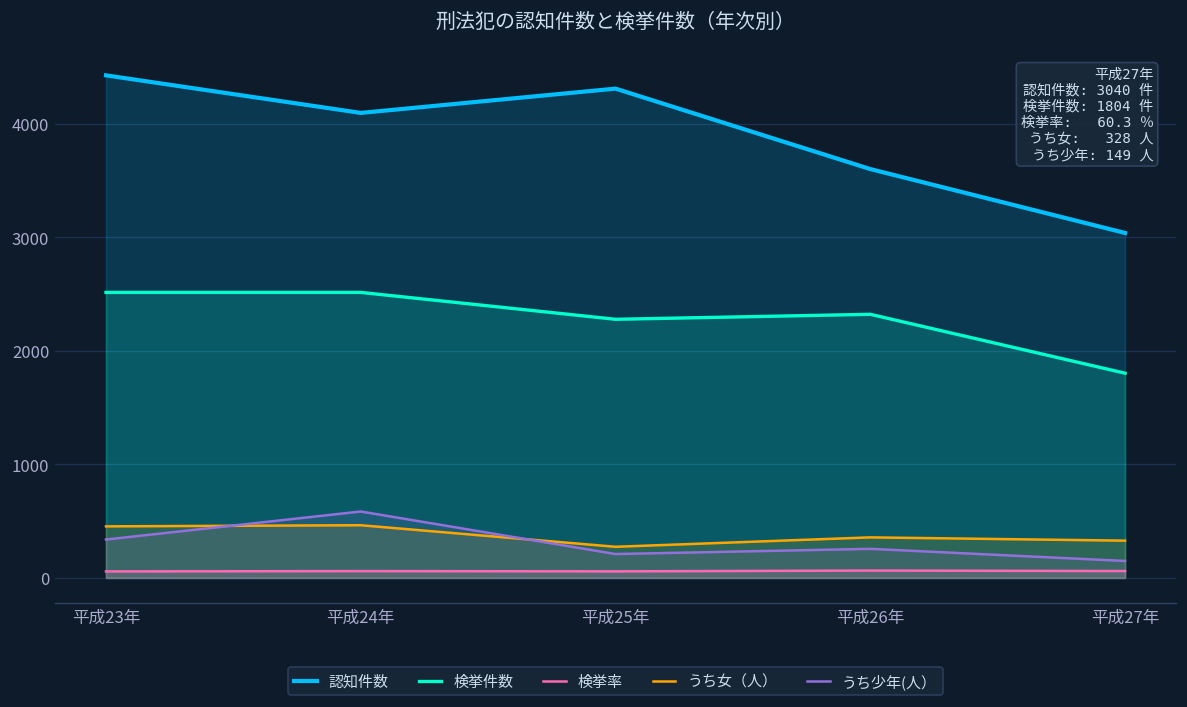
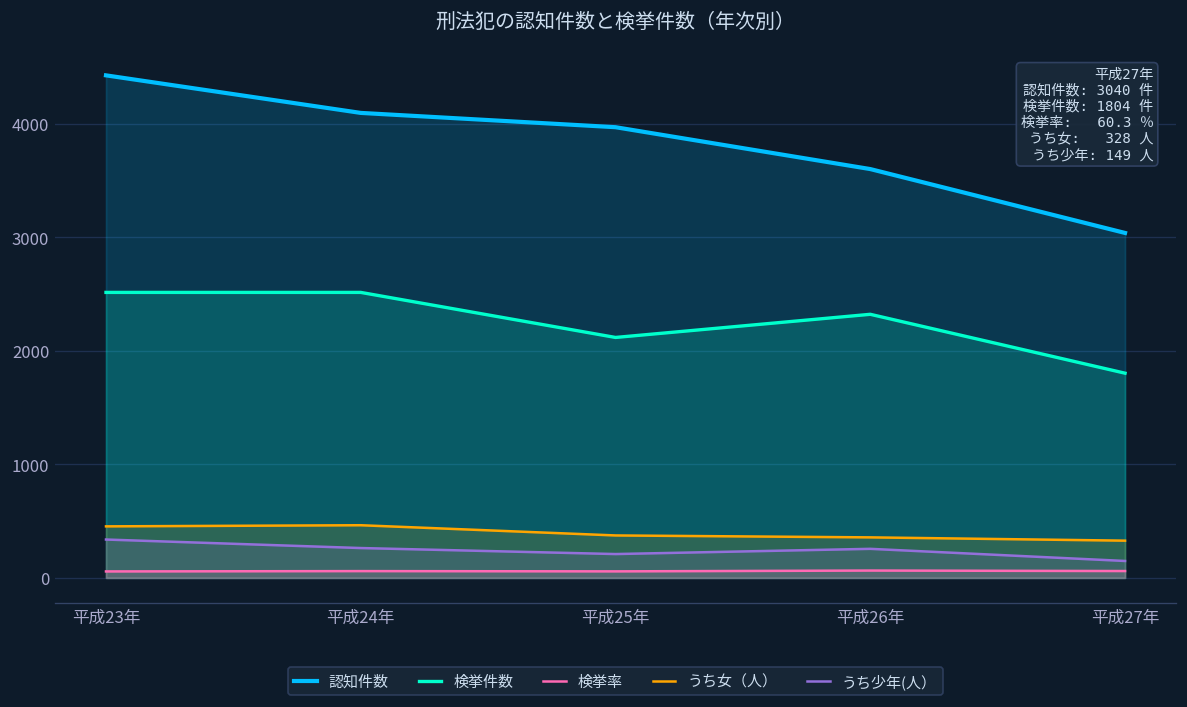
  {
    "認知件数": {
      "平成23年": 4400,
      "平成24年": 4100,
-     "平成25年": 4300,
+     "平成25年": 4000,
      "平成26年": 3600,
      "平成27年": 3000
    },
    "検挙件数": {
      "平成23年": 2500,
      "平成24年": 2500,
-     "平成25年": 2300,
+     "平成25年": 2100,
      "平成26年": 2300,
      "平成27年": 1800
    },
    "検挙率": {
      "平成23年": 100,
      "平成24年": 100,
      "平成25年": 100,
      "平成26年": 100,
      "平成27年": 100
    },
    "うち女（人）": {
      "平成23年": 500,
      "平成24年": 500,
-     "平成25年": 300,
+     "平成25年": 400,
      "平成26年": 400,
      "平成27年": 300
    },
    "うち少年(人）": {
      "平成23年": 300,
-     "平成24年": 600,
+     "平成24年": 300,
      "平成25年": 200,
      "平成26年": 300,
      "平成27年": 100
    }
  }
